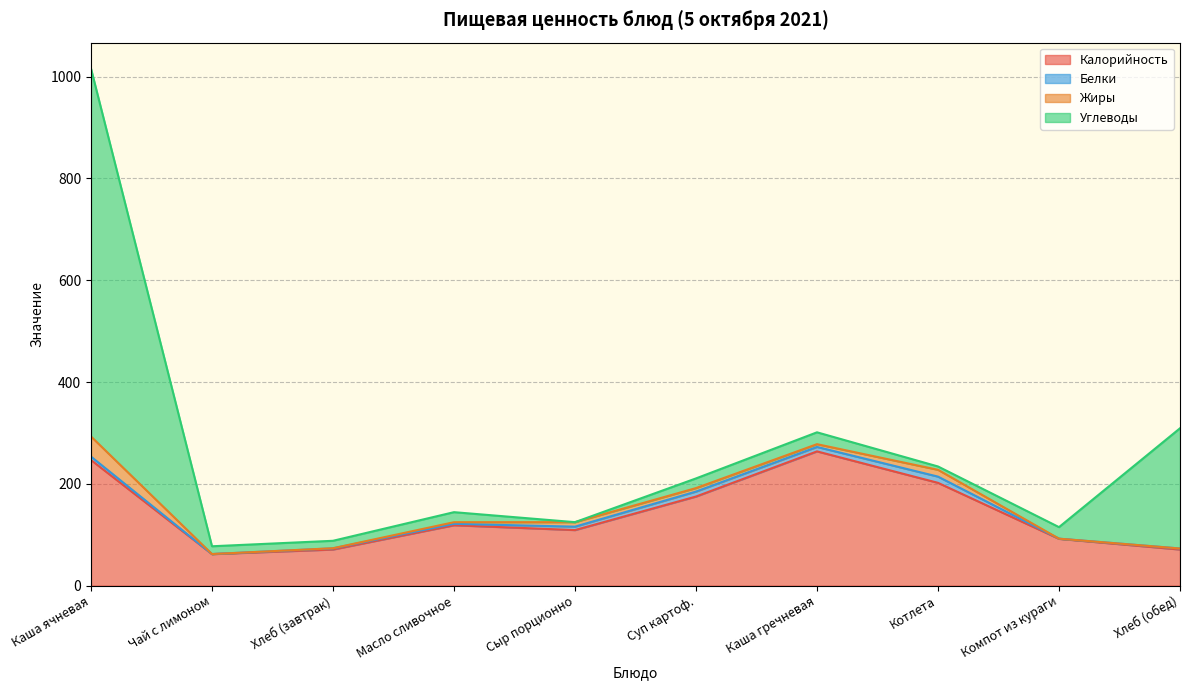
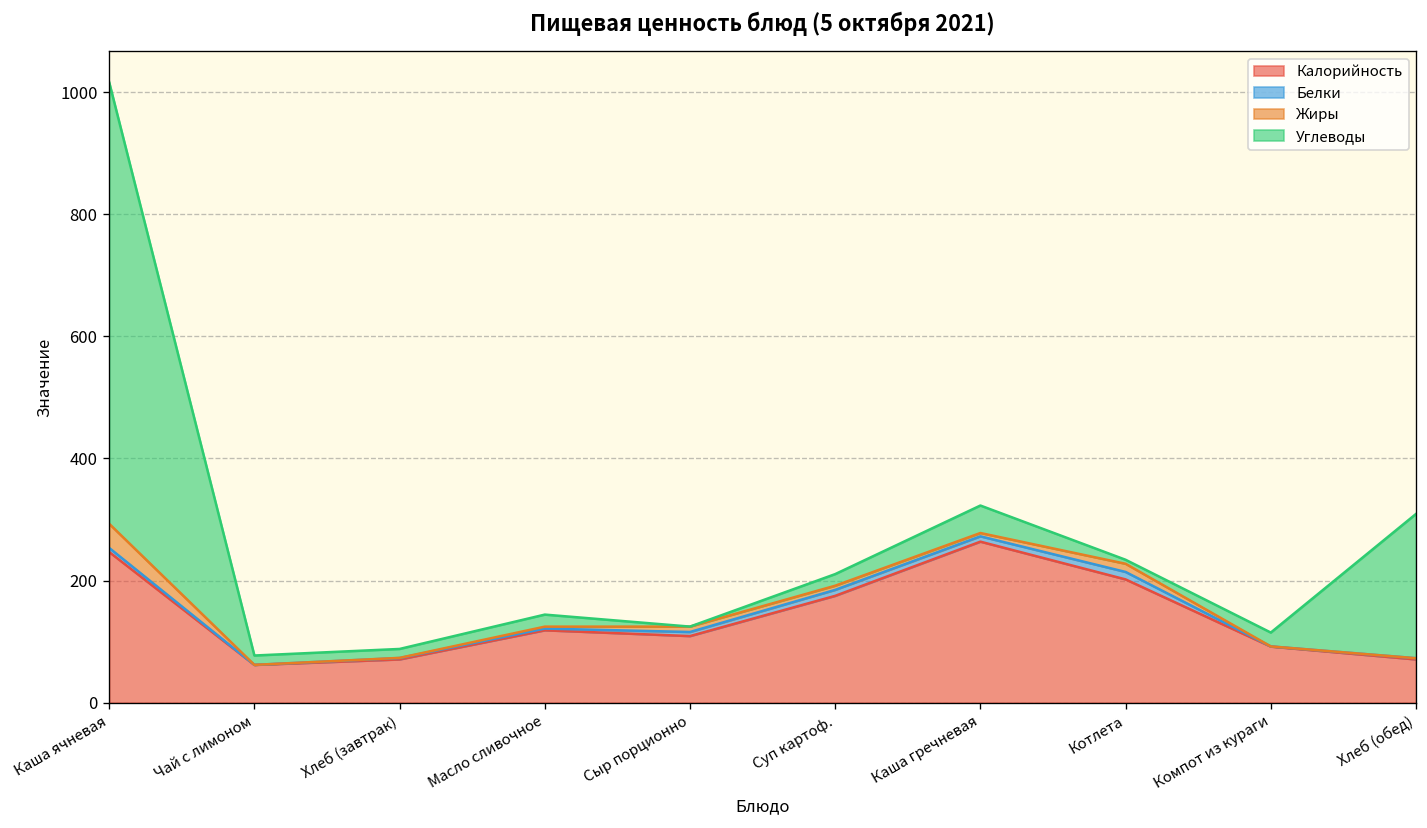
  {
    "Белки": {
      "Каша ячневая": 10,
      "Сыр порционно": 10,
      "Суп картоф.": 10,
      "Каша гречневая": 10,
      "Котлета": 10
    },
    "Углеводы": {
      "Каша ячневая": 720,
      "Чай с лимоном": 20,
      "Хлеб (завтрак)": 10,
      "Масло сливочное": 20,
      "Суп картоф.": 20,
-     "Каша гречневая": 20,
+     "Каша гречневая": 50,
      "Котлета": 10,
      "Компот из кураги": 20,
      "Хлеб (обед)": 240
    }
  }
